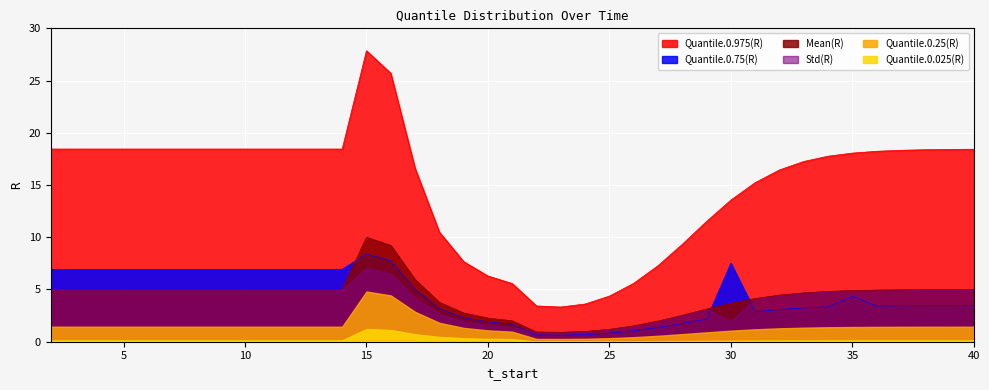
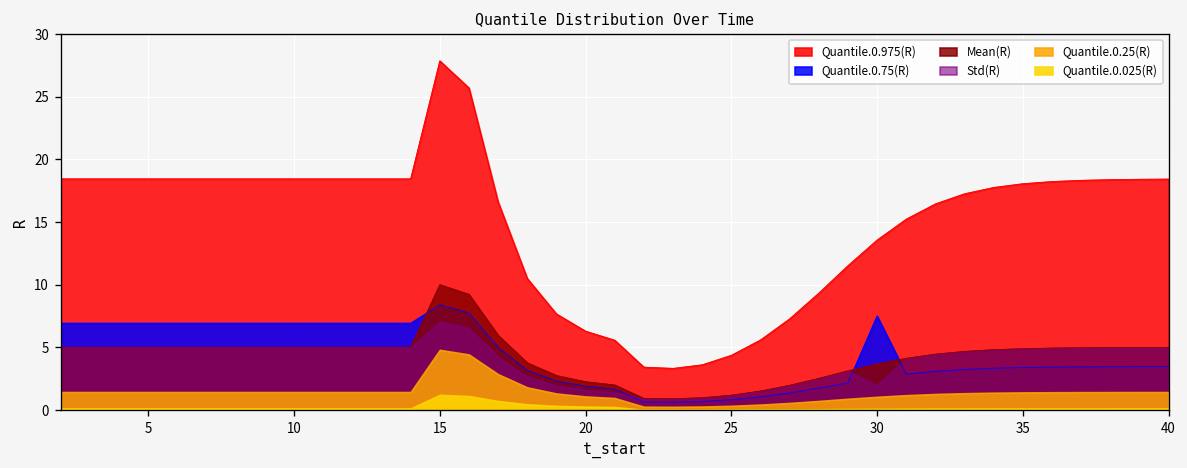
  {
    "Quantile.0.975(R)": {
      "5": 18.4,
      "10": 18.4,
      "15": 27.9,
      "20": 6.3,
      "25": 4.4,
      "30": 13.6,
      "35": 18.1,
      "40": 18.4
    },
    "Quantile.0.75(R)": {
      "5": 6.9,
      "10": 6.9,
      "15": 8.4,
      "20": 1.9,
      "25": 0.8,
      "30": 7.5,
-     "35": 4.4,
+     "35": 3.4,
      "40": 3.5
    },
    "Mean(R)": {
      "15": 10.0,
      "20": 2.3,
      "30": 3.7
    },
    "Std(R)": {
      "15": 7.1,
      "20": 1.6,
      "30": 2.0
    }
  }
